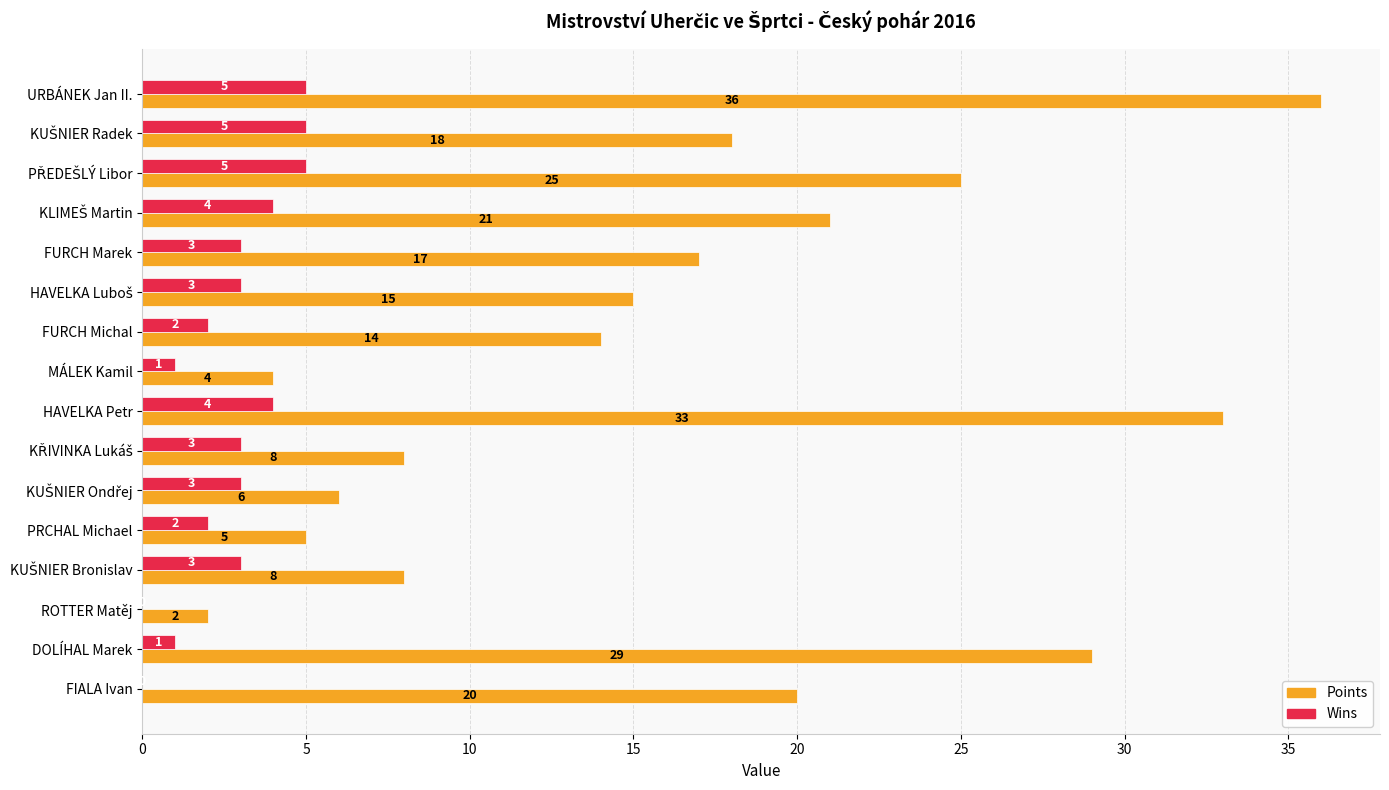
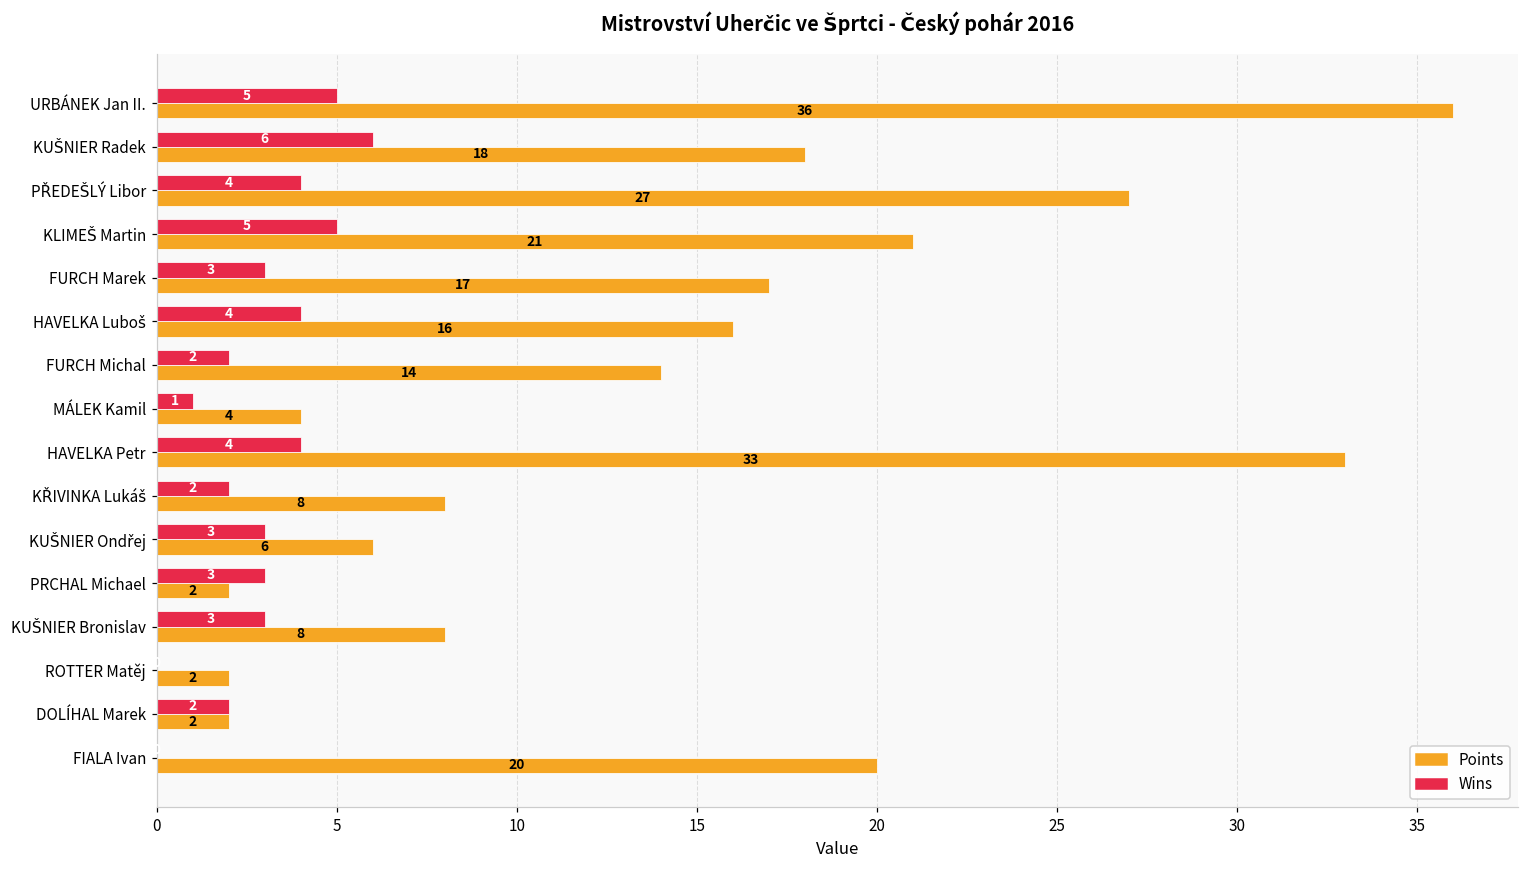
  {
    "Points": {
      "URBÁNEK Jan II.": 36,
      "KUŠNIER Radek": 18,
-     "PŘEDEŠLÝ Libor": 25,
+     "PŘEDEŠLÝ Libor": 27,
      "KLIMEŠ Martin": 21,
      "FURCH Marek": 17,
-     "HAVELKA Luboš": 15,
+     "HAVELKA Luboš": 16,
      "FURCH Michal": 14,
      "MÁLEK Kamil": 4,
      "HAVELKA Petr": 33,
      "KŘIVINKA Lukáš": 8,
      "KUŠNIER Ondřej": 6,
-     "PRCHAL Michael": 5,
+     "PRCHAL Michael": 2,
      "KUŠNIER Bronislav": 8,
      "ROTTER Matěj": 2,
-     "DOLÍHAL Marek": 29,
+     "DOLÍHAL Marek": 2,
      "FIALA Ivan": 20
    },
    "Wins": {
      "URBÁNEK Jan II.": 5,
-     "KUŠNIER Radek": 5,
-     "PŘEDEŠLÝ Libor": 5,
-     "KLIMEŠ Martin": 4,
+     "KUŠNIER Radek": 6,
+     "PŘEDEŠLÝ Libor": 4,
+     "KLIMEŠ Martin": 5,
      "FURCH Marek": 3,
-     "HAVELKA Luboš": 3,
+     "HAVELKA Luboš": 4,
      "FURCH Michal": 2,
      "MÁLEK Kamil": 1,
      "HAVELKA Petr": 4,
-     "KŘIVINKA Lukáš": 3,
+     "KŘIVINKA Lukáš": 2,
      "KUŠNIER Ondřej": 3,
-     "PRCHAL Michael": 2,
+     "PRCHAL Michael": 3,
      "KUŠNIER Bronislav": 3,
-     "DOLÍHAL Marek": 1
+     "DOLÍHAL Marek": 2
    }
  }
